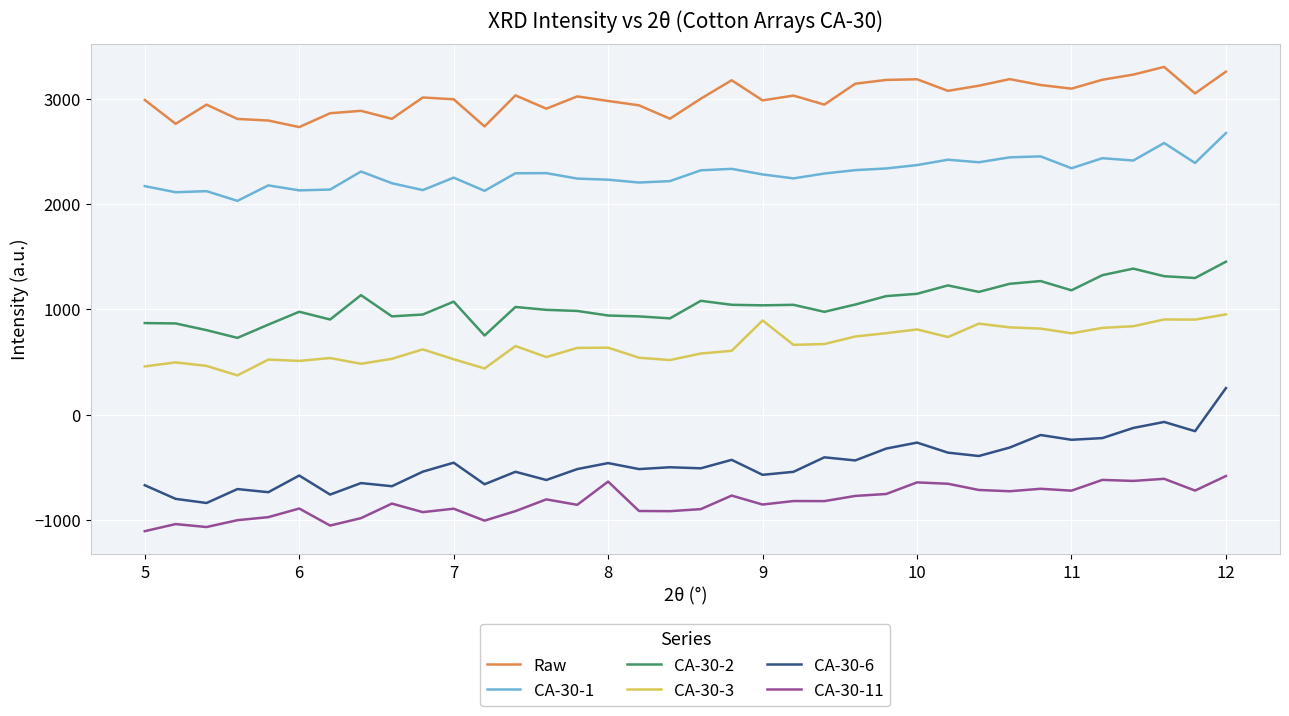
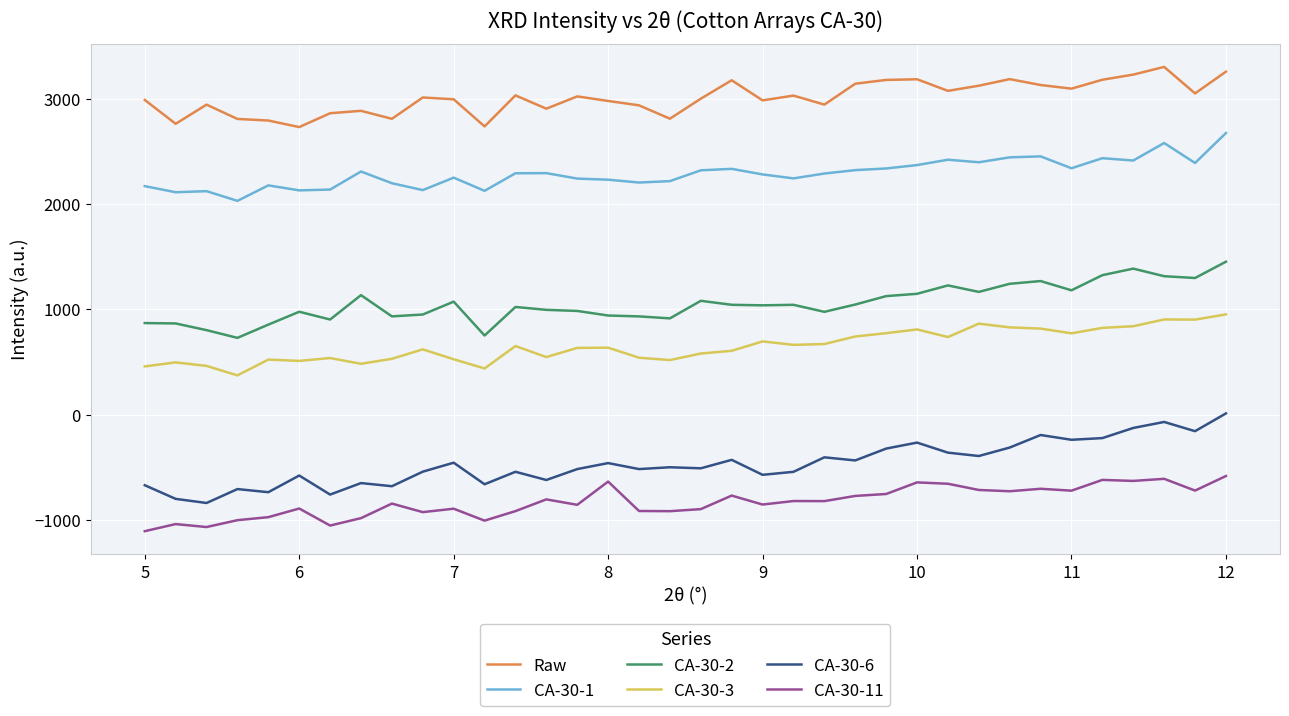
  {
    "Raw": {
      "5": 2990,
      "6": 2730,
      "7": 2990,
      "8": 2980,
      "9": 2980,
      "10": 3180,
      "11": 3090,
      "12": 3260
    },
    "CA-30-1": {
      "5": 2170,
      "6": 2130,
      "7": 2250,
      "8": 2230,
      "9": 2280,
      "10": 2370,
      "11": 2340,
      "12": 2670
    },
    "CA-30-2": {
      "5": 870,
      "6": 980,
      "7": 1070,
      "8": 940,
      "9": 1040,
      "10": 1150,
      "11": 1180,
      "12": 1450
    },
    "CA-30-3": {
      "5": 460,
      "6": 510,
      "7": 530,
      "8": 640,
-     "9": 890,
+     "9": 700,
      "10": 810,
      "11": 770,
      "12": 950
    },
    "CA-30-6": {
      "5": -670,
      "6": -580,
      "7": -450,
      "8": -460,
      "9": -570,
      "10": -260,
      "11": -240,
-     "12": 250
+     "12": 10
    },
    "CA-30-11": {
      "5": -1100,
      "6": -890,
      "7": -890,
      "8": -630,
      "9": -850,
      "10": -640,
      "11": -720,
      "12": -580
    }
  }
